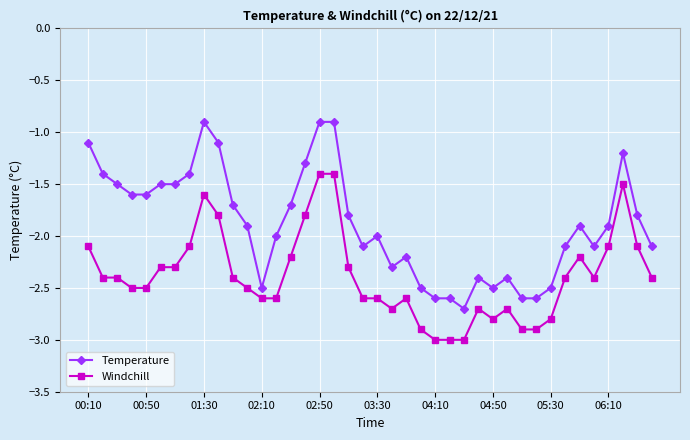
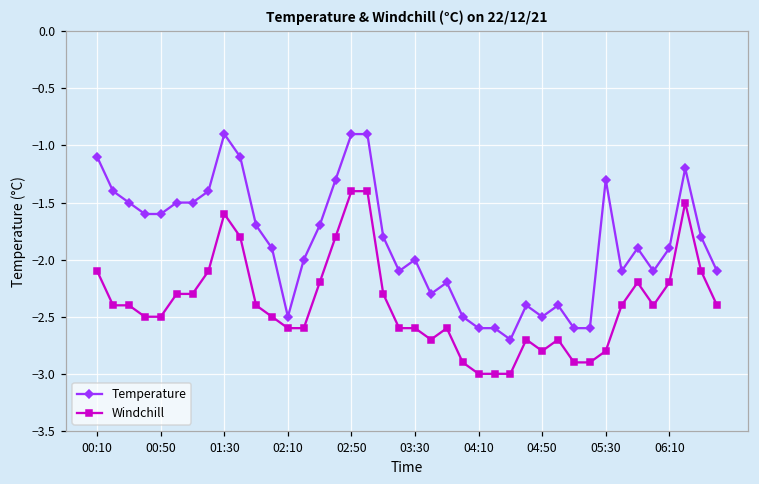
  {
    "Temperature": {
      "00:10": -1.1,
      "00:50": -1.6,
      "01:30": -0.9,
      "02:10": -2.5,
      "02:50": -0.9,
      "03:30": -2.0,
      "04:10": -2.6,
      "04:50": -2.5,
-     "05:30": -2.5,
+     "05:30": -1.3,
      "06:10": -1.9
    },
    "Windchill": {
      "00:10": -2.1,
      "00:50": -2.5,
      "01:30": -1.6,
      "02:10": -2.6,
      "02:50": -1.4,
      "03:30": -2.6,
      "04:10": -3.0,
      "04:50": -2.8,
      "05:30": -2.8,
-     "06:10": -2.1
+     "06:10": -2.2
    }
  }
